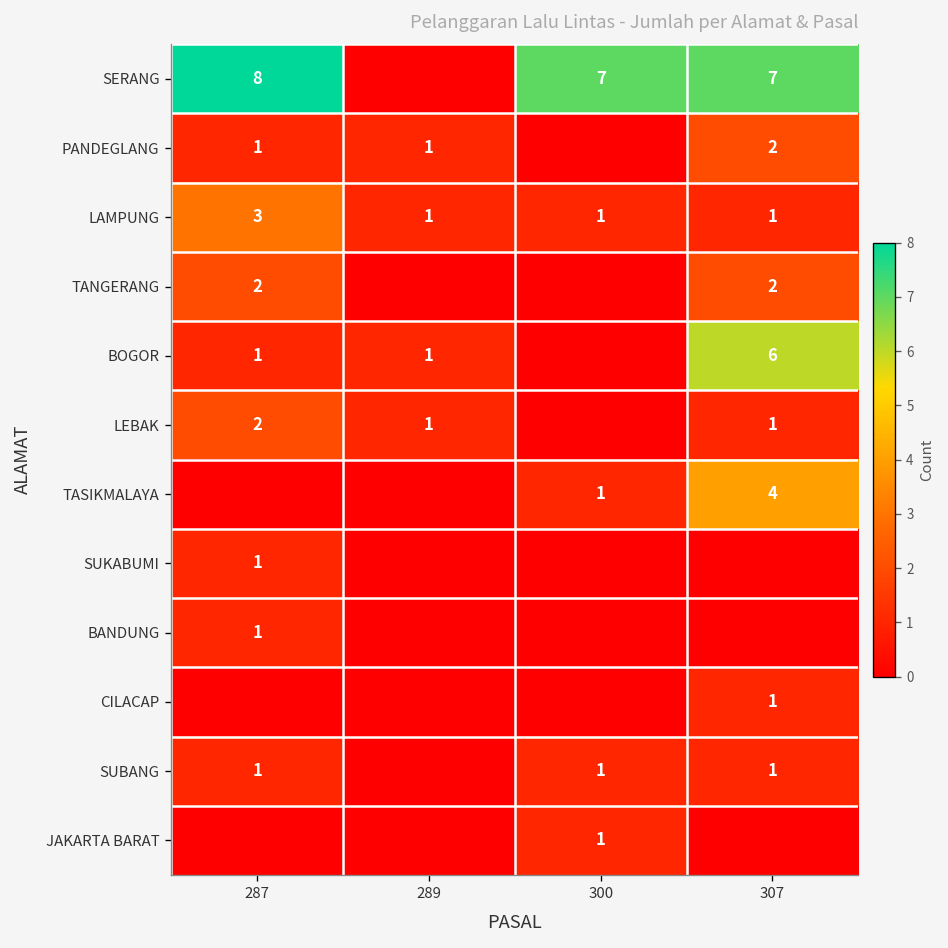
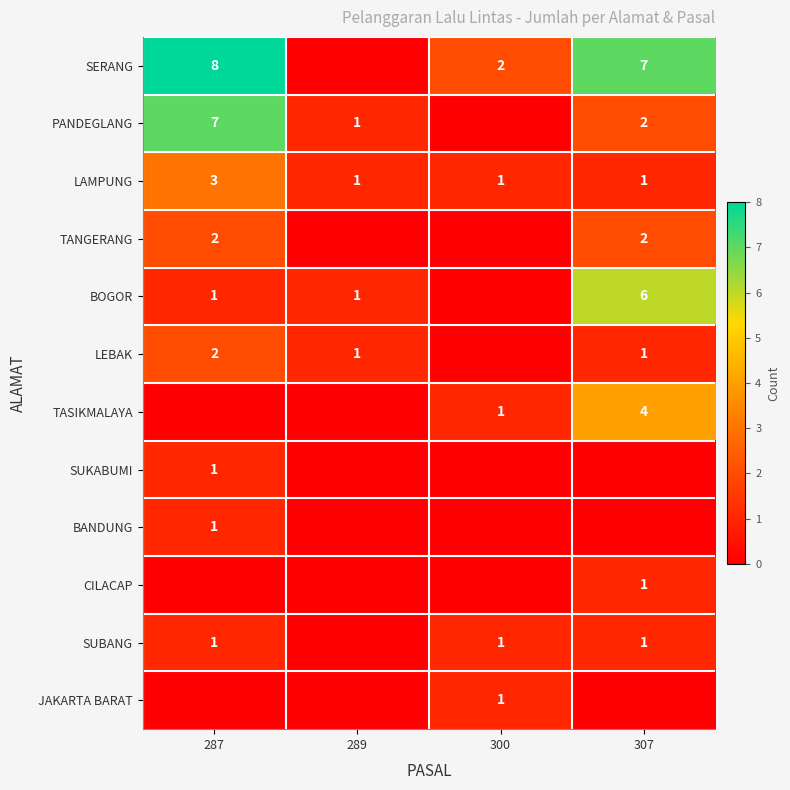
  {
    "SERANG": {
      "287": 8,
-     "300": 7,
+     "300": 2,
      "307": 7
    },
    "PANDEGLANG": {
-     "287": 1,
+     "287": 7,
      "289": 1,
      "307": 2
    },
    "LAMPUNG": {
      "287": 3,
      "289": 1,
      "300": 1,
      "307": 1
    },
    "TANGERANG": {
      "287": 2,
      "307": 2
    },
    "BOGOR": {
      "287": 1,
      "289": 1,
      "307": 6
    },
    "LEBAK": {
      "287": 2,
      "289": 1,
      "307": 1
    },
    "TASIKMALAYA": {
      "300": 1,
      "307": 4
    },
    "SUKABUMI": {
      "287": 1
    },
    "BANDUNG": {
      "287": 1
    },
    "CILACAP": {
      "307": 1
    },
    "SUBANG": {
      "287": 1,
      "300": 1,
      "307": 1
    },
    "JAKARTA BARAT": {
      "300": 1
    }
  }
